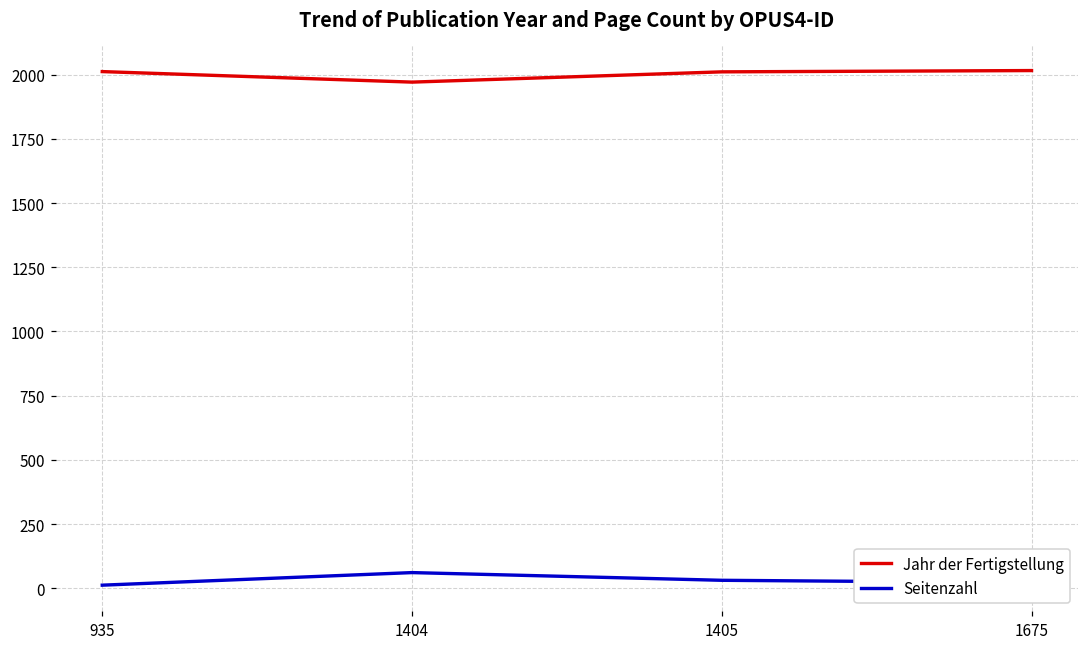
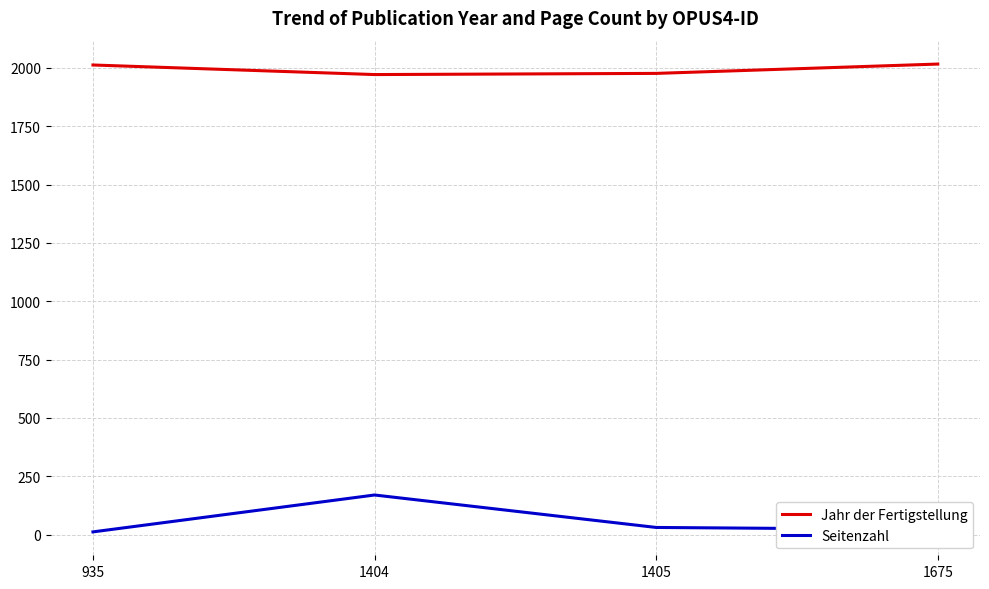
  {
    "Jahr der Fertigstellung": {
      "935": 2010,
      "1404": 1970,
-     "1405": 2010,
+     "1405": 1980,
      "1675": 2020
    },
    "Seitenzahl": {
      "935": 10,
-     "1404": 60,
+     "1404": 170,
      "1405": 30
    }
  }
